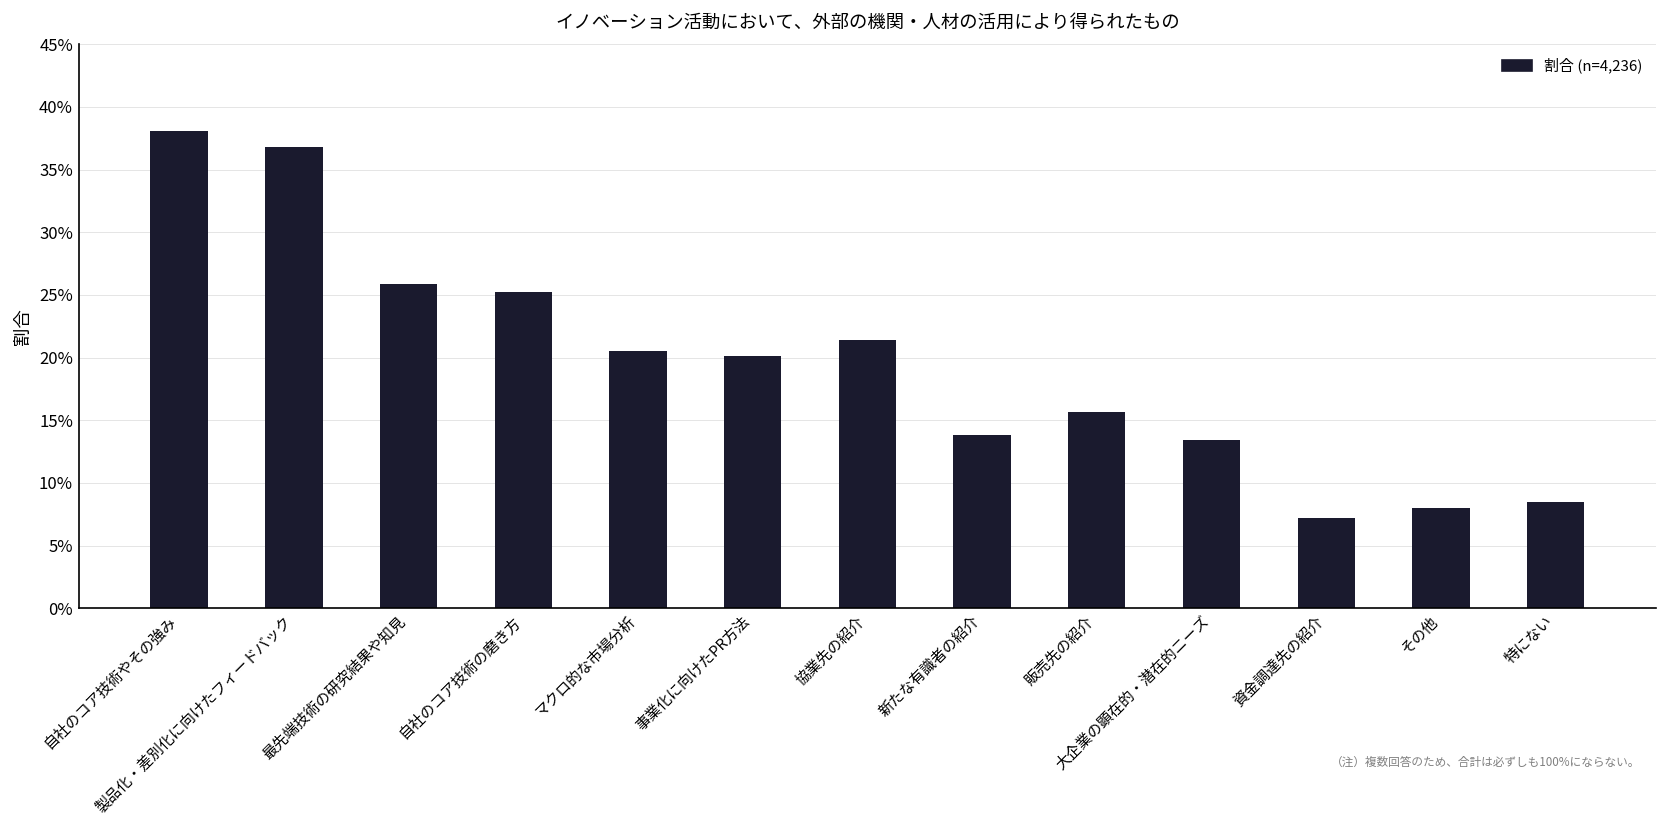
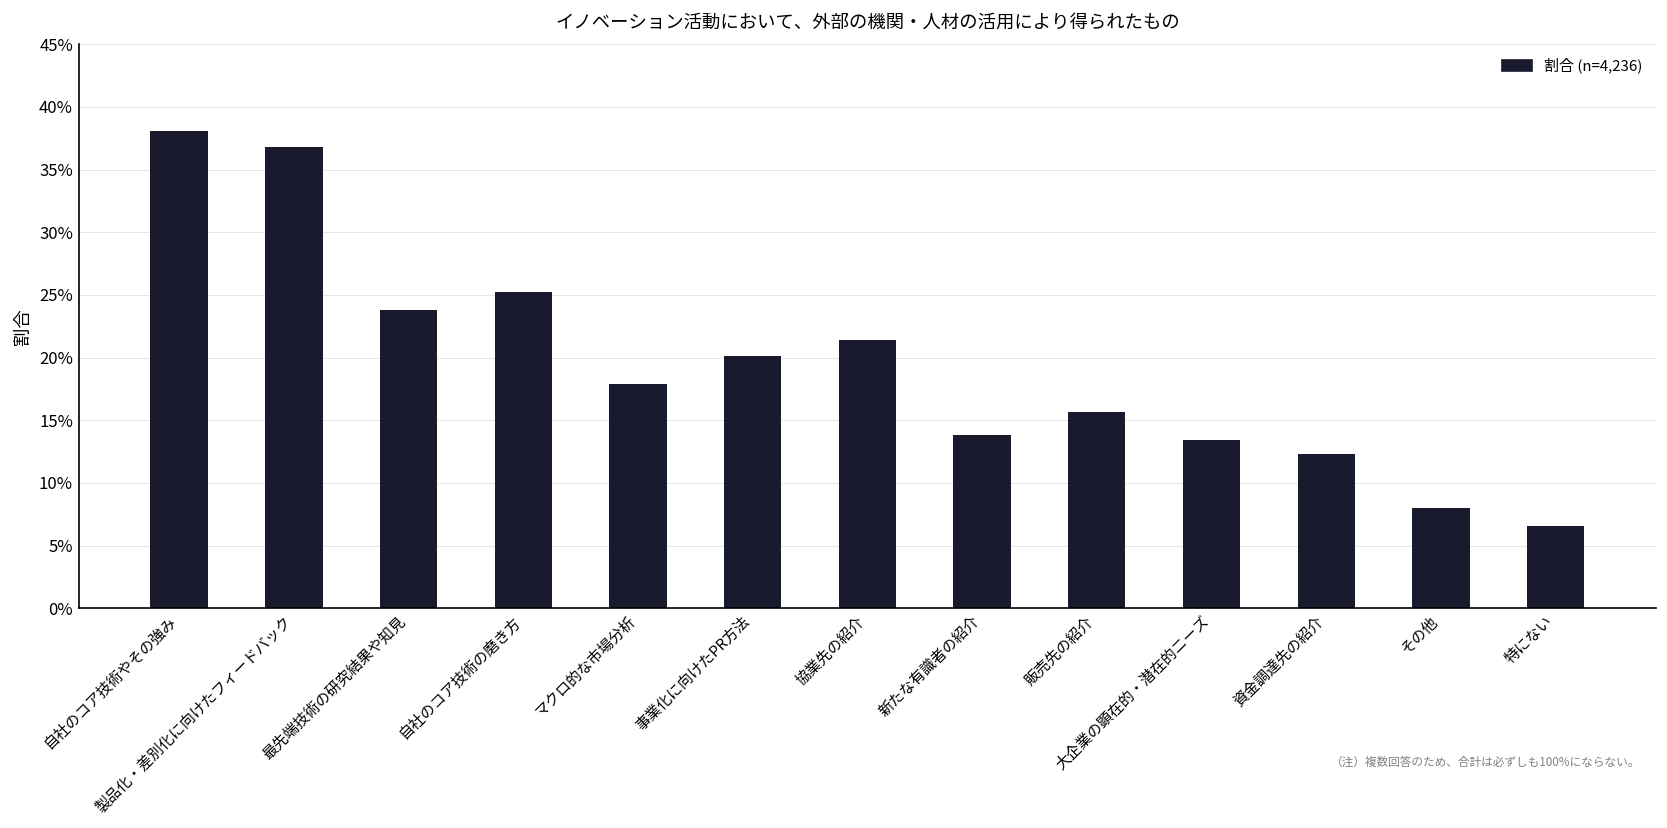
  {
    "自社のコア技術やその強み": "38.1%",
    "製品化・差別化に向けたフィードバック": "36.8%",
-   "最先端技術の研究結果や知見": "25.9%",
+   "最先端技術の研究結果や知見": "23.8%",
    "自社のコア技術の磨き方": "25.2%",
-   "マクロ的な市場分析": "20.5%",
+   "マクロ的な市場分析": "17.9%",
    "事業化に向けたPR方法": "20.1%",
    "協業先の紹介": "21.4%",
    "新たな有識者の紹介": "13.8%",
    "販売先の紹介": "15.7%",
    "大企業の顕在的・潜在的ニーズ": "13.4%",
-   "資金調達先の紹介": "7.2%",
+   "資金調達先の紹介": "12.3%",
    "その他": "8.0%",
-   "特にない": "8.5%"
+   "特にない": "6.6%"
  }
